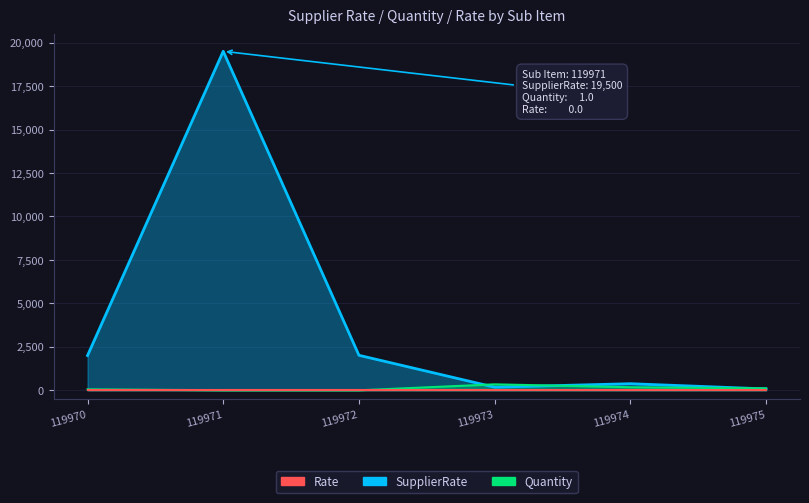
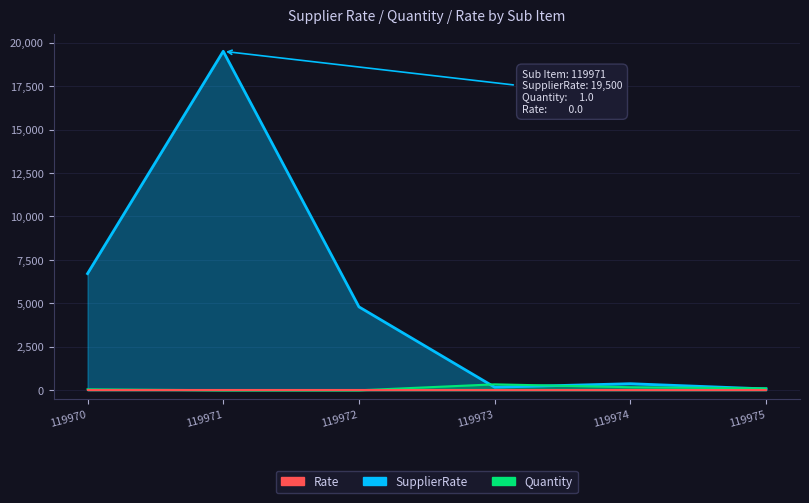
  {
    "SupplierRate": {
-     "119970": "2,000",
-     "119972": "2,000",
+     "119970": "6,700",
+     "119972": "4,800",
      "119973": "200",
      "119974": "400"
    },
    "Quantity": {
      "119973": "300",
      "119974": "200"
    },
    "Rate": {
      "119973": "0",
      "119974": "0"
    }
  }
